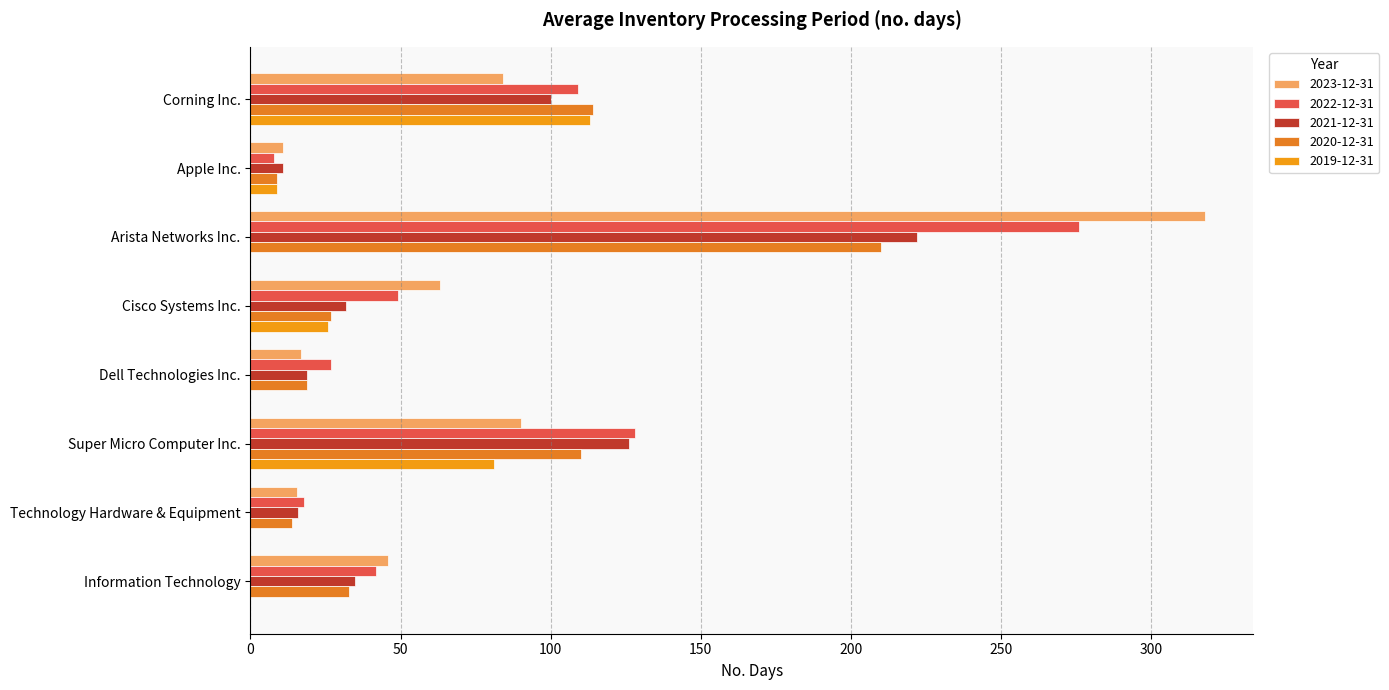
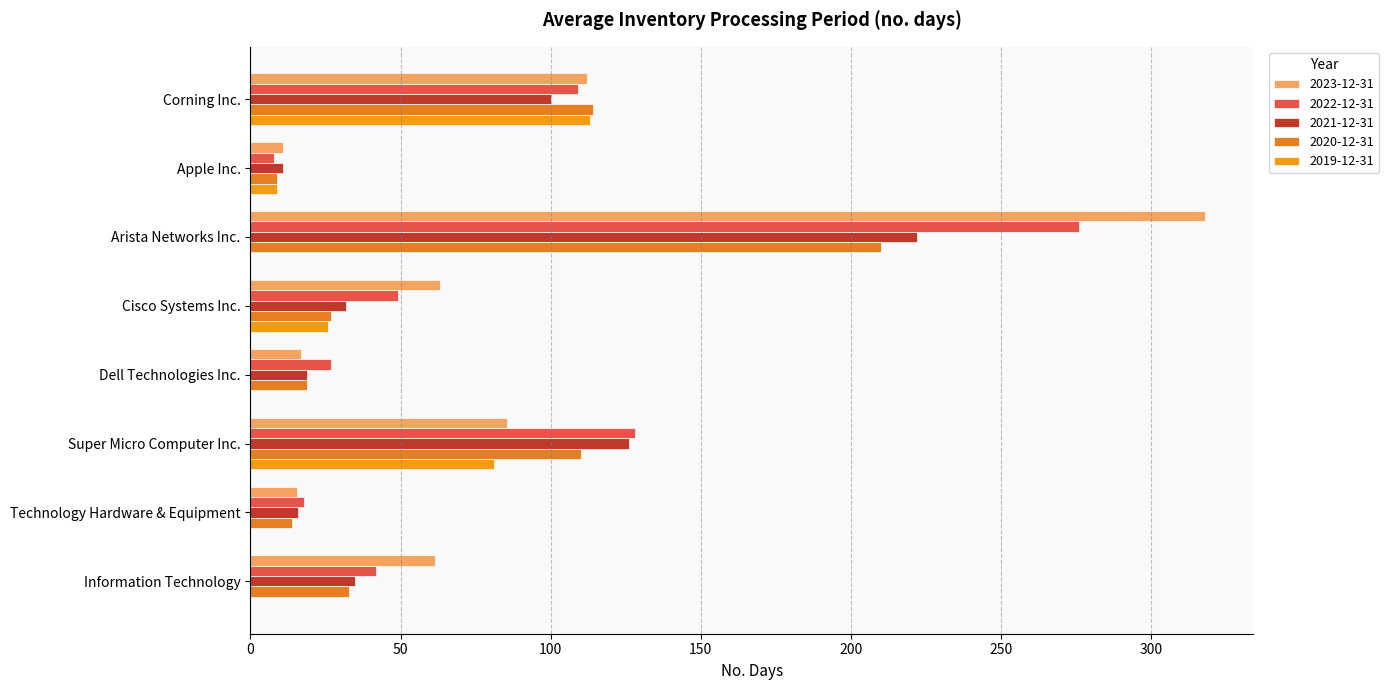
  {
    "2023-12-31": {
-     "Corning Inc.": 84,
+     "Corning Inc.": 112,
      "Apple Inc.": 11,
      "Arista Networks Inc.": 318,
      "Cisco Systems Inc.": 63,
      "Dell Technologies Inc.": 17,
-     "Super Micro Computer Inc.": 90,
+     "Super Micro Computer Inc.": 85,
      "Technology Hardware & Equipment": 15,
-     "Information Technology": 46
+     "Information Technology": 62
    }
  }
